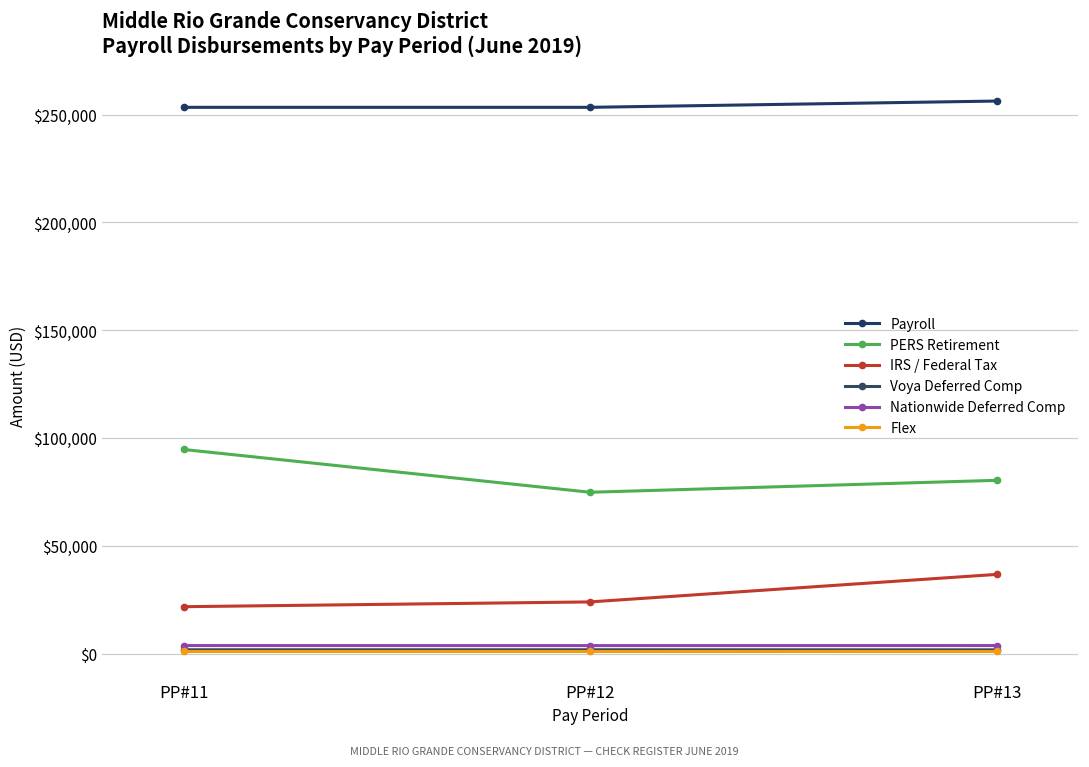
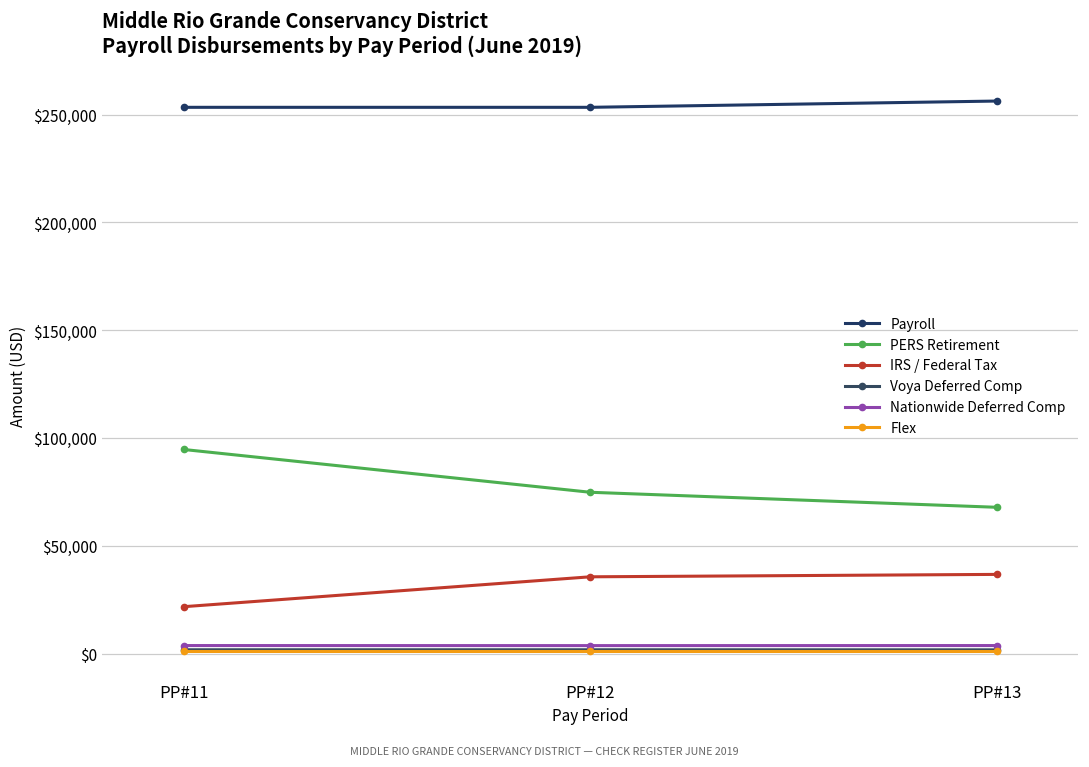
  {
    "PERS Retirement": {
      "PP#11": "$95,000",
      "PP#12": "$75,000",
-     "PP#13": "$80,000"
+     "PP#13": "$68,000"
    },
    "IRS / Federal Tax": {
      "PP#11": "$22,000",
-     "PP#12": "$24,000",
+     "PP#12": "$36,000",
      "PP#13": "$37,000"
    },
    "Nationwide Deferred Comp": {
      "PP#11": "$4,000",
      "PP#12": "$4,000",
      "PP#13": "$4,000"
    }
  }
